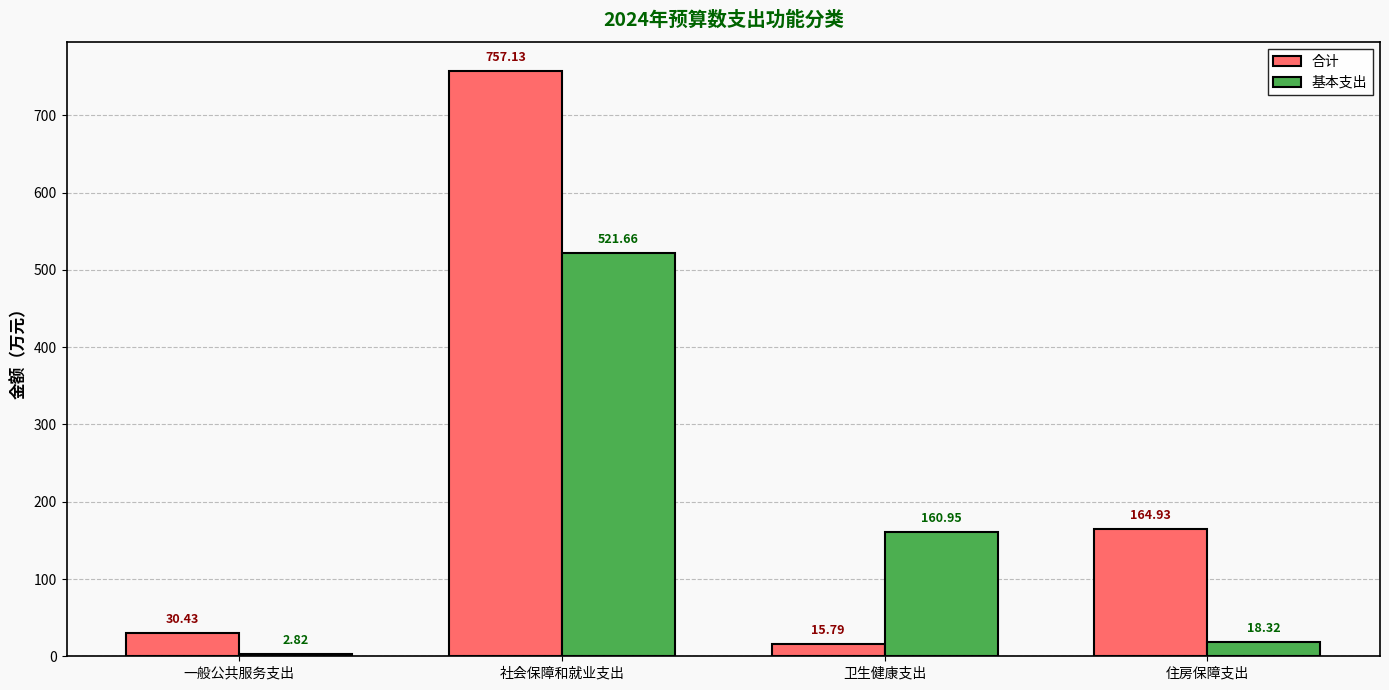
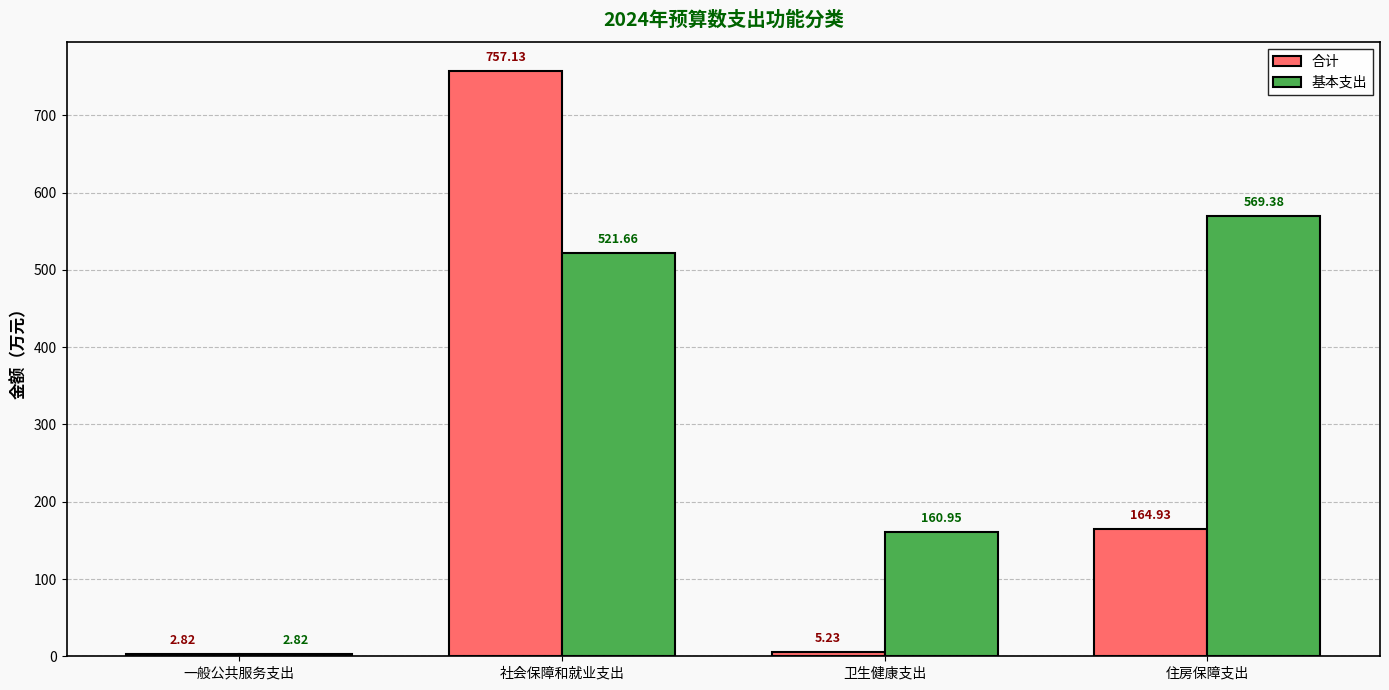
  {
    "合计": {
-     "一般公共服务支出": 30.43,
+     "一般公共服务支出": 2.82,
      "社会保障和就业支出": 757.13,
-     "卫生健康支出": 15.79,
+     "卫生健康支出": 5.23,
      "住房保障支出": 164.93
    },
    "基本支出": {
      "一般公共服务支出": 2.82,
      "社会保障和就业支出": 521.66,
      "卫生健康支出": 160.95,
-     "住房保障支出": 18.32
+     "住房保障支出": 569.38
    }
  }
